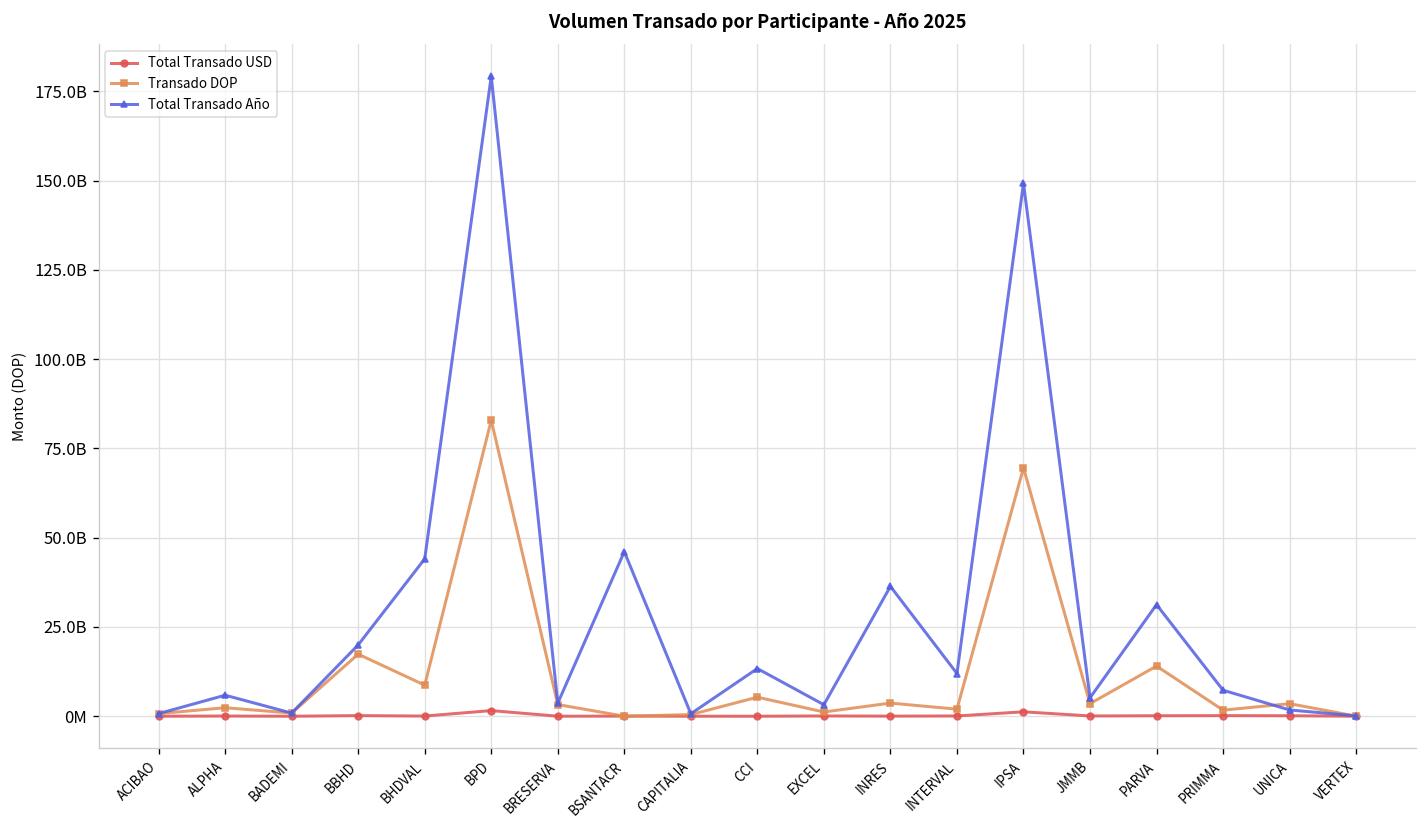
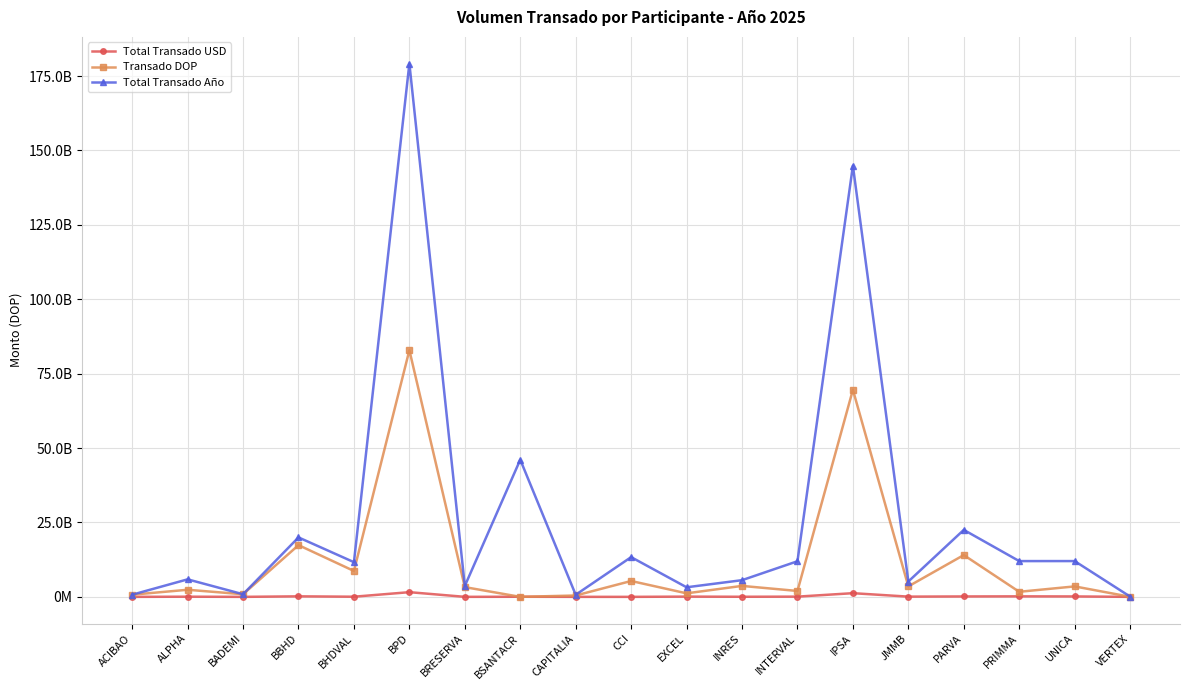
  {
    "Total Transado Año": {
      "ALPHA": 6000000000,
      "BBHD": 20000000000,
-     "BHDVAL": 44000000000,
+     "BHDVAL": 12000000000,
      "BPD": 179000000000,
      "BSANTACR": 46000000000,
      "CCI": 13000000000,
      "EXCEL": 3000000000,
-     "INRES": 36000000000,
+     "INRES": 6000000000,
      "INTERVAL": 12000000000,
-     "IPSA": 149000000000,
+     "IPSA": 145000000000,
      "JMMB": 5000000000,
-     "PARVA": 31000000000,
-     "PRIMMA": 7000000000,
-     "UNICA": 2000000000
+     "PARVA": 23000000000,
+     "PRIMMA": 12000000000,
+     "UNICA": 12000000000
    }
  }
